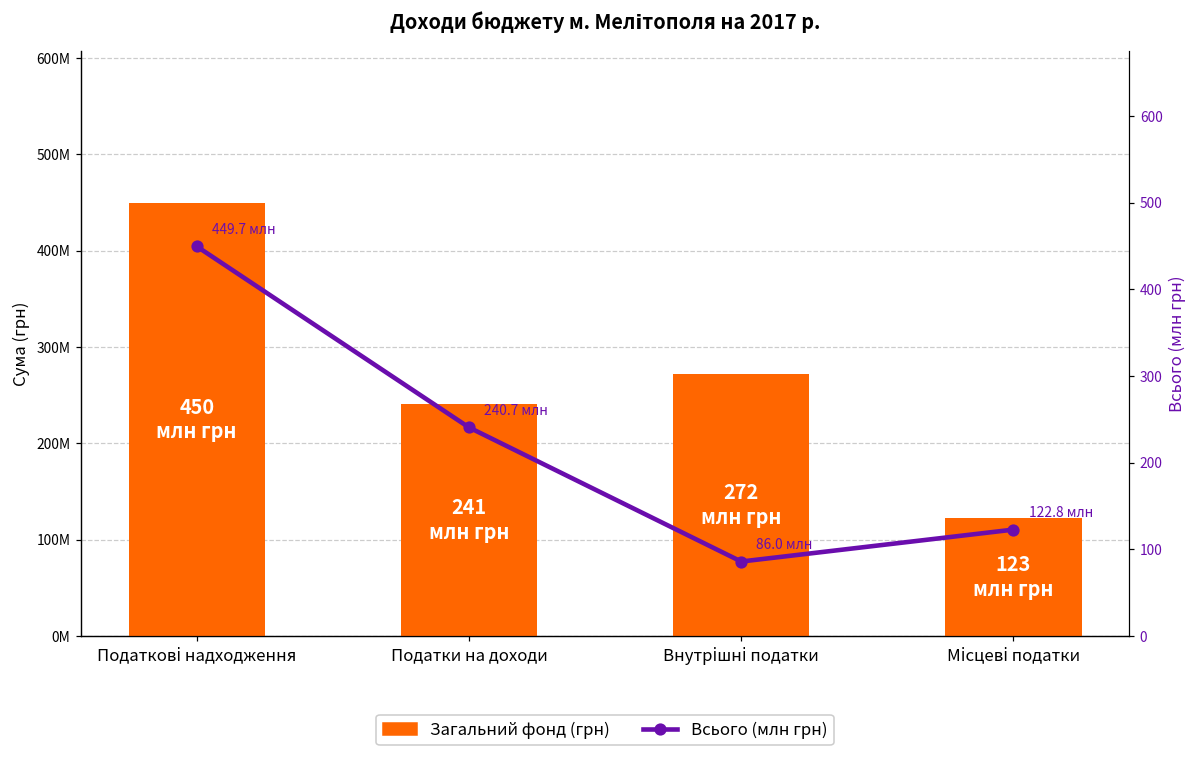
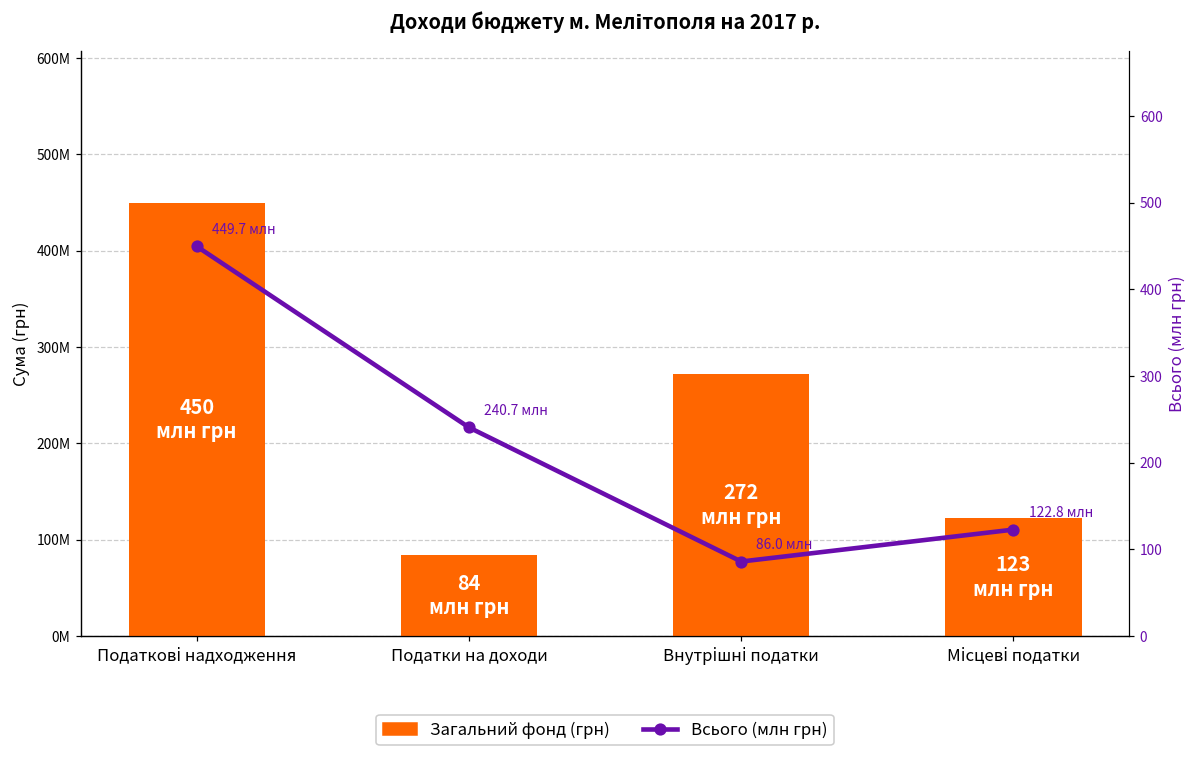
  {
    "Загальний фонд (грн)": {
-     "Податки на доходи": 241
+     "Податки на доходи": 84
    },
    "Всього (млн грн)": {
      "Податкові надходження": 449.7,
      "Податки на доходи": 240.7,
      "Внутрішні податки": 86.0,
      "Місцеві податки": 123
    }
  }
